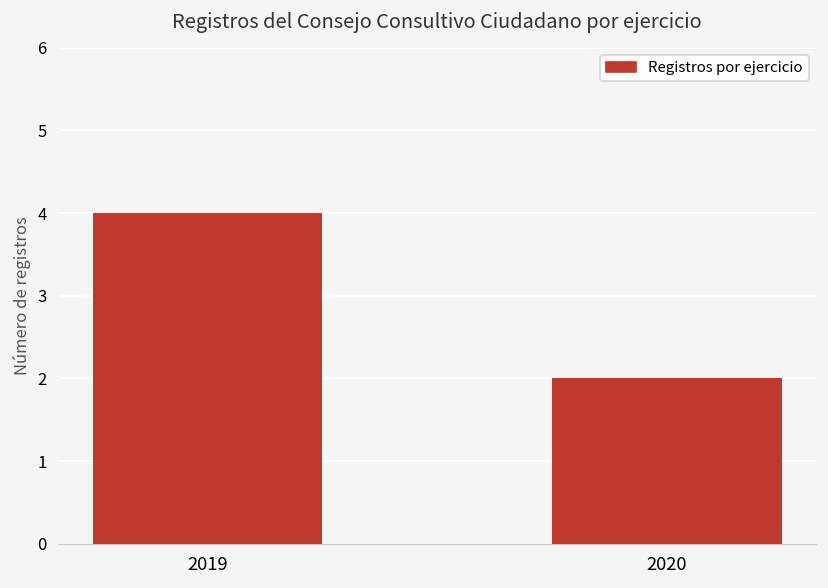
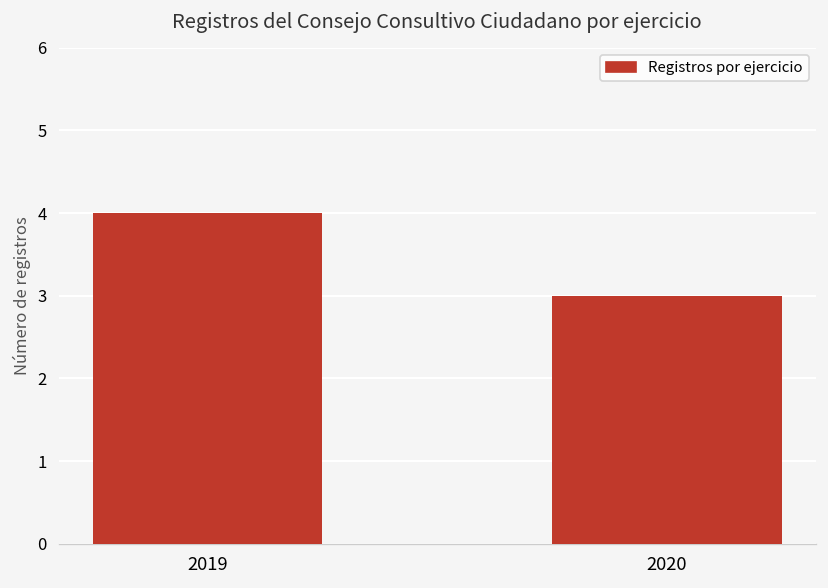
  {
    "2019": 4,
-   "2020": 2
+   "2020": 3
  }
